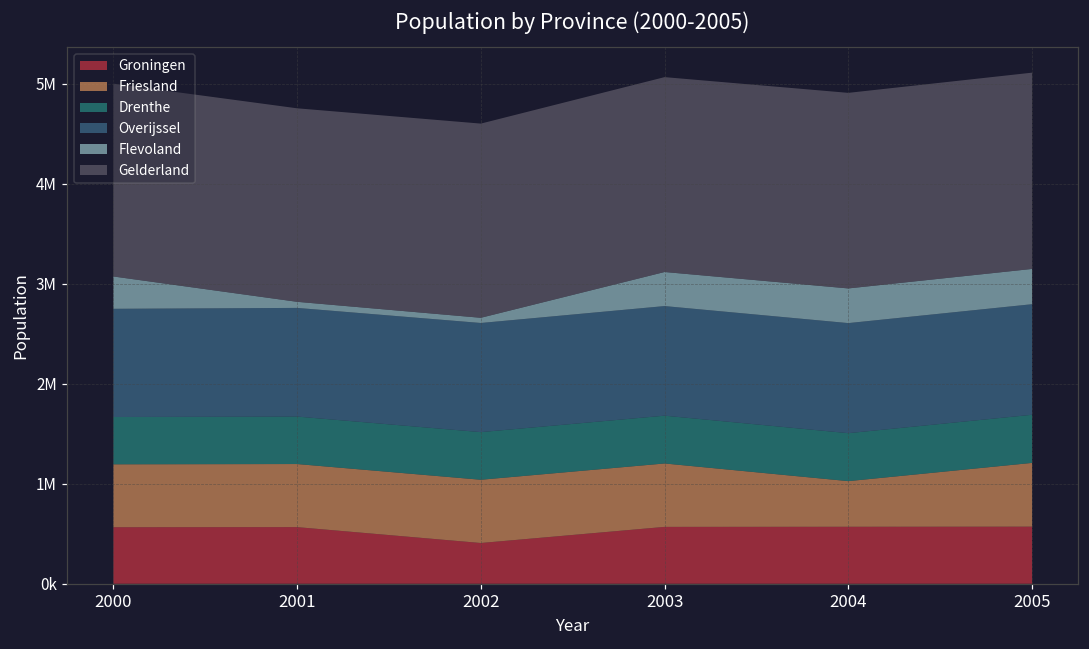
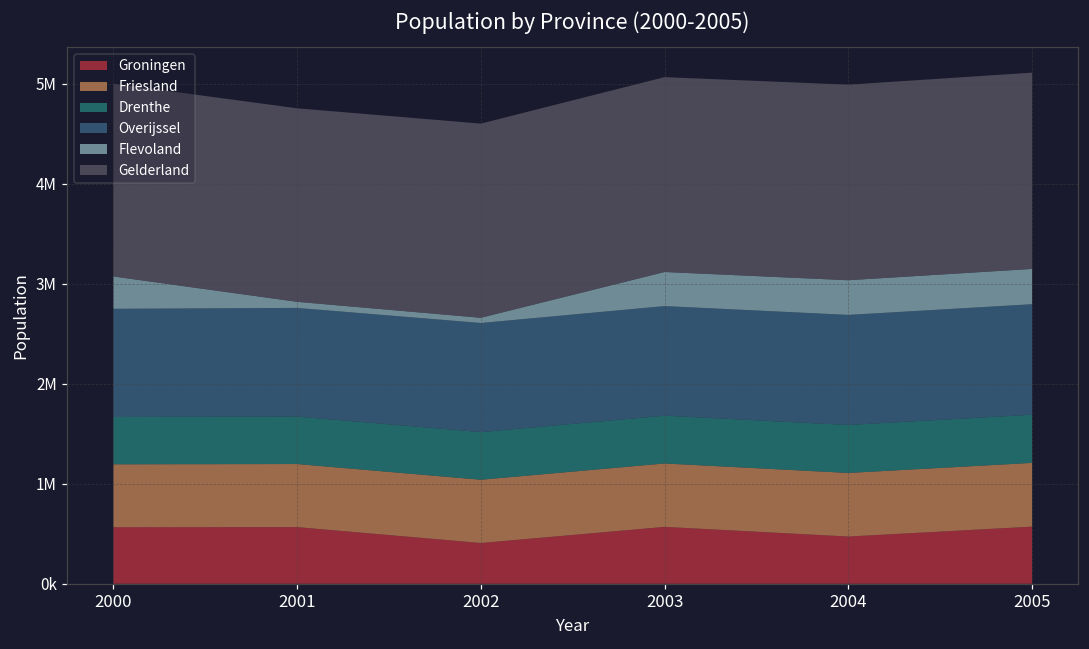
  {
    "Groningen": {
      "2000": 600000,
      "2001": 600000,
      "2002": 400000,
      "2003": 600000,
-     "2004": 600000,
+     "2004": 500000,
      "2005": 600000
    },
    "Friesland": {
      "2000": 600000,
      "2001": 600000,
      "2002": 600000,
      "2003": 600000,
-     "2004": 500000,
+     "2004": 600000,
      "2005": 600000
    },
    "Flevoland": {
      "2000": 300000,
      "2001": 100000,
      "2002": 100000,
      "2003": 300000,
      "2004": 300000,
      "2005": 400000
    }
  }
